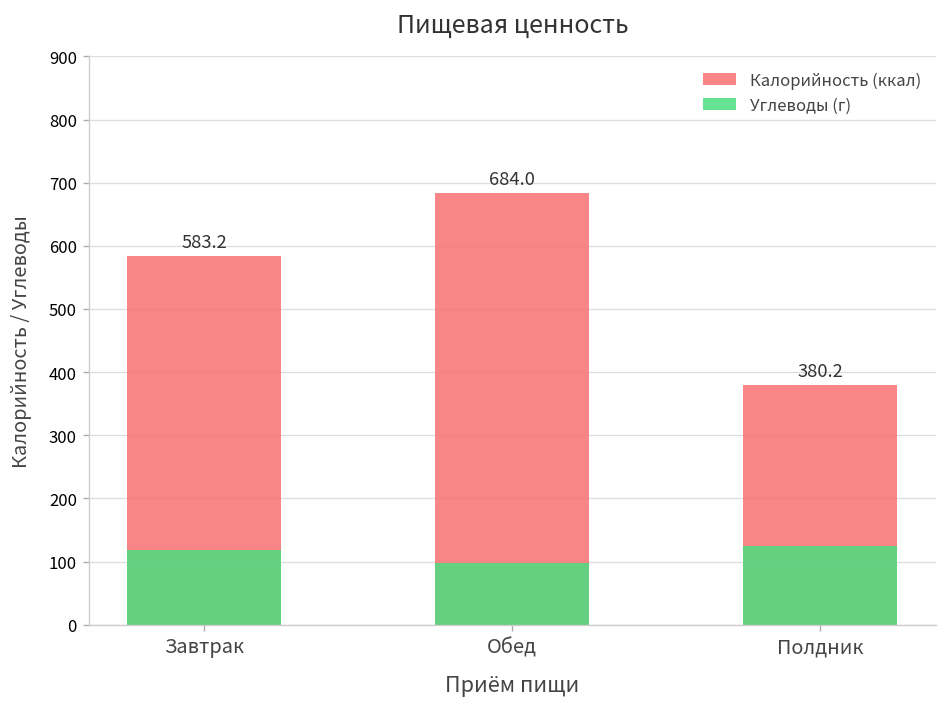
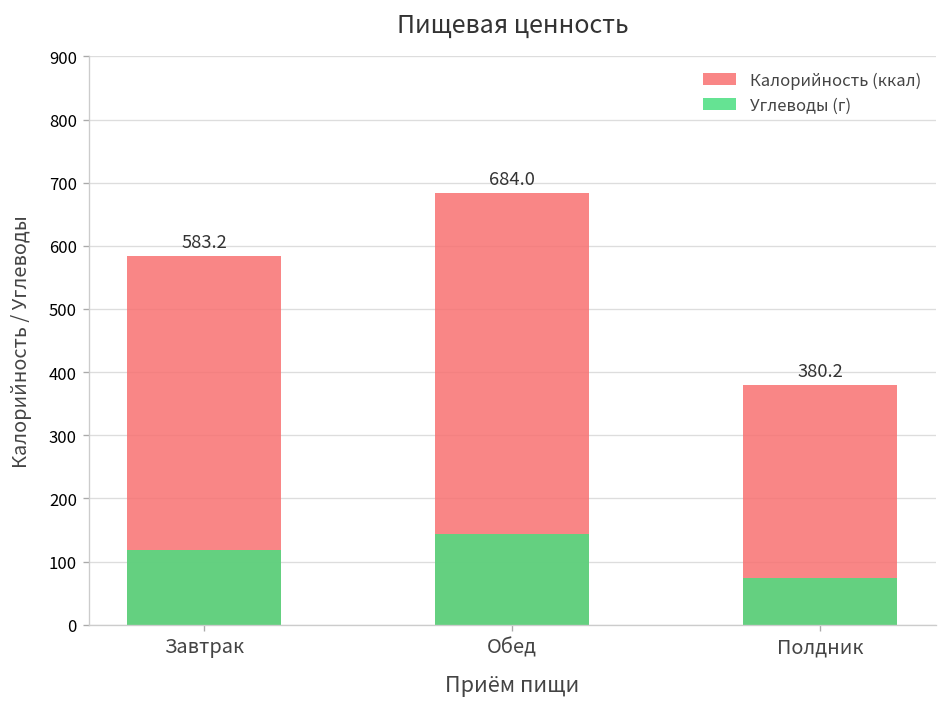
  {
    "Калорийность (ккал)": {
      "Завтрак": 583.2,
      "Обед": 684.0,
      "Полдник": 380.2
    },
    "Углеводы (г)": {
-     "Обед": 100,
-     "Полдник": 120
+     "Обед": 140,
+     "Полдник": 70
    }
  }
